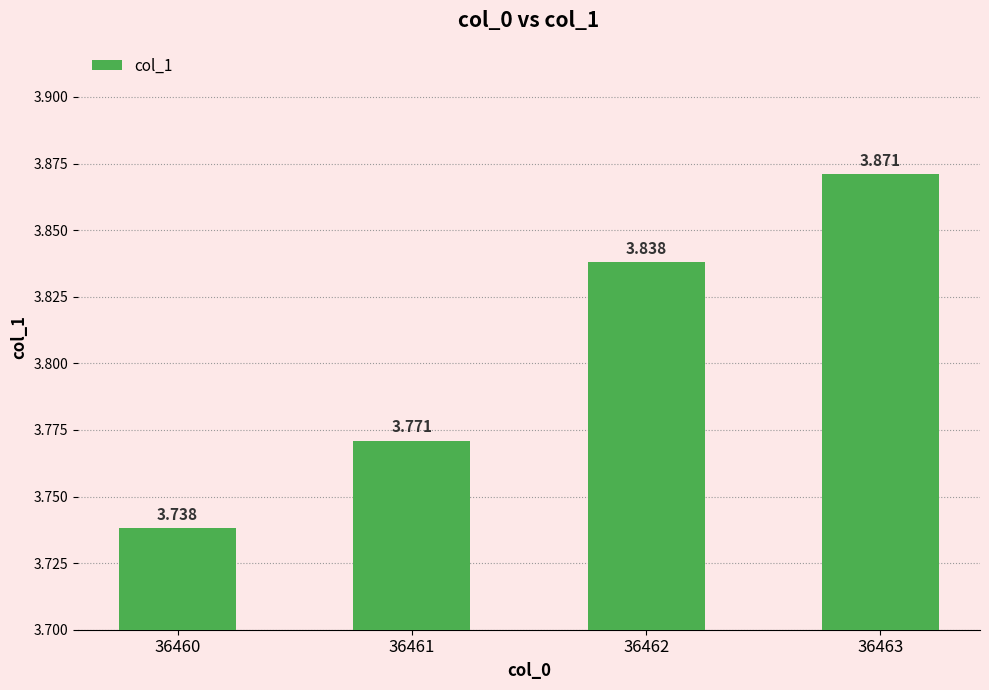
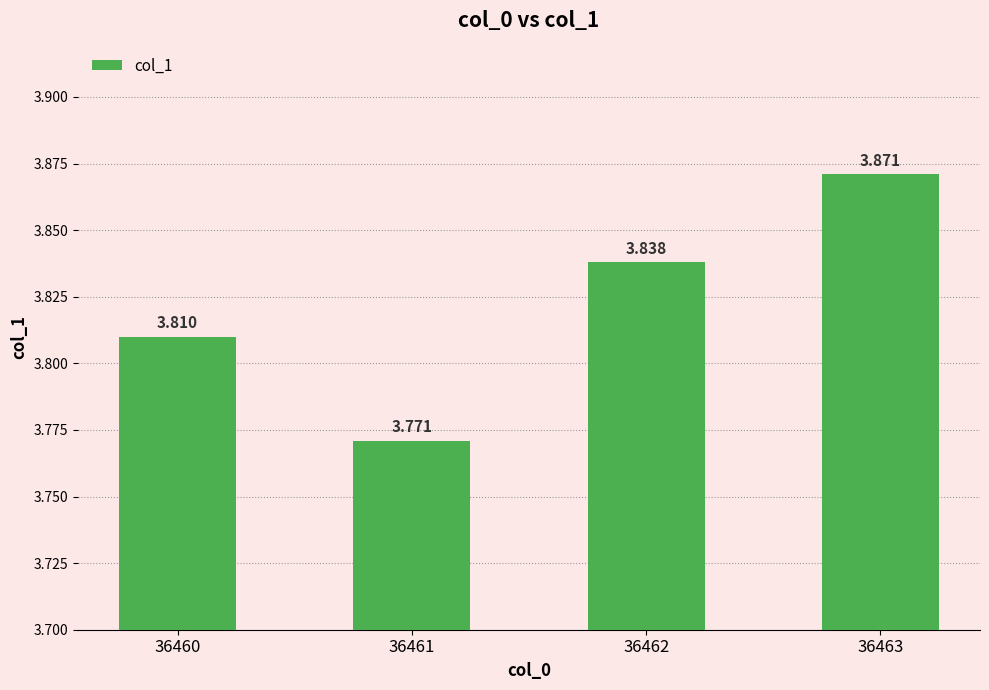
  {
-   "36460": 3.738,
+   "36460": 3.810,
    "36461": 3.771,
    "36462": 3.838,
    "36463": 3.871
  }
